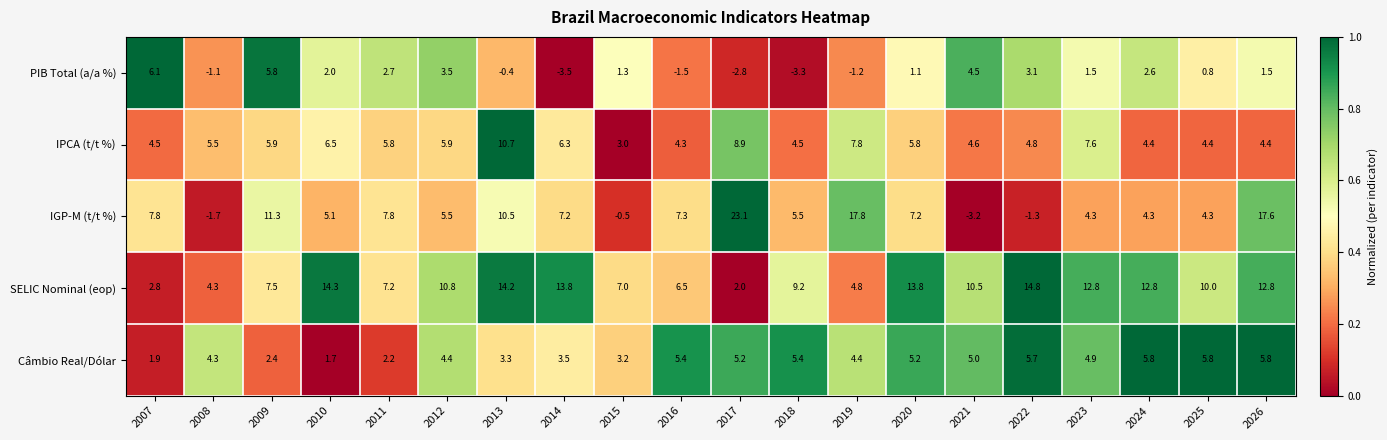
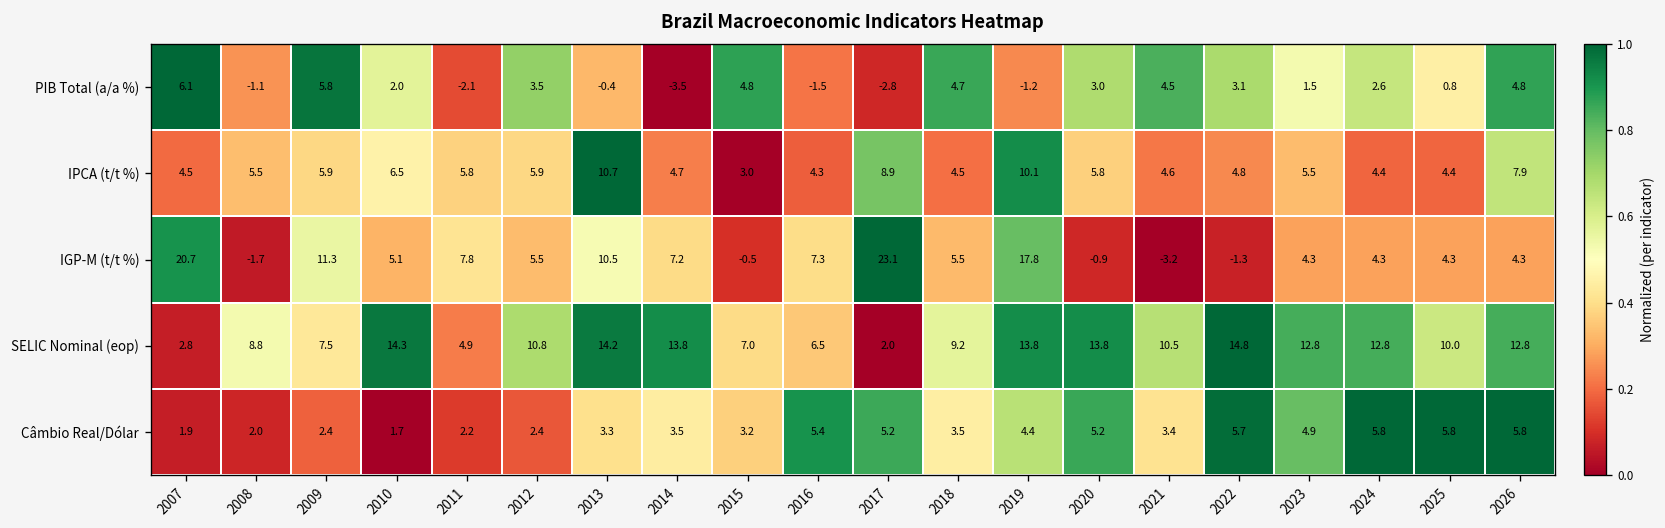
  {
    "PIB Total (a/a %)": {
      "2007": 6.1,
      "2008": -1.1,
      "2009": 5.8,
      "2010": 2.0,
-     "2011": 2.7,
+     "2011": -2.1,
      "2012": 3.5,
      "2013": -0.4,
      "2014": -3.5,
-     "2015": 1.3,
+     "2015": 4.8,
      "2016": -1.5,
      "2017": -2.8,
-     "2018": -3.3,
+     "2018": 4.7,
      "2019": -1.2,
-     "2020": 1.1,
+     "2020": 3.0,
      "2021": 4.5,
      "2022": 3.1,
      "2023": 1.5,
      "2024": 2.6,
      "2025": 0.8,
-     "2026": 1.5
+     "2026": 4.8
    },
    "IPCA (t/t %)": {
      "2007": 4.5,
      "2008": 5.5,
      "2009": 5.9,
      "2010": 6.5,
      "2011": 5.8,
      "2012": 5.9,
      "2013": 10.7,
-     "2014": 6.3,
+     "2014": 4.7,
      "2015": 3.0,
      "2016": 4.3,
      "2017": 8.9,
      "2018": 4.5,
-     "2019": 7.8,
+     "2019": 10.1,
      "2020": 5.8,
      "2021": 4.6,
      "2022": 4.8,
-     "2023": 7.6,
+     "2023": 5.5,
      "2024": 4.4,
      "2025": 4.4,
-     "2026": 4.4
+     "2026": 7.9
    },
    "IGP-M (t/t %)": {
-     "2007": 7.8,
+     "2007": 20.7,
      "2008": -1.7,
      "2009": 11.3,
      "2010": 5.1,
      "2011": 7.8,
      "2012": 5.5,
      "2013": 10.5,
      "2014": 7.2,
      "2015": -0.5,
      "2016": 7.3,
      "2017": 23.1,
      "2018": 5.5,
      "2019": 17.8,
-     "2020": 7.2,
+     "2020": -0.9,
      "2021": -3.2,
      "2022": -1.3,
      "2023": 4.3,
      "2024": 4.3,
      "2025": 4.3,
-     "2026": 17.6
+     "2026": 4.3
    },
    "SELIC Nominal (eop)": {
      "2007": 2.8,
-     "2008": 4.3,
+     "2008": 8.8,
      "2009": 7.5,
      "2010": 14.3,
-     "2011": 7.2,
+     "2011": 4.9,
      "2012": 10.8,
      "2013": 14.2,
      "2014": 13.8,
      "2015": 7.0,
      "2016": 6.5,
      "2017": 2.0,
      "2018": 9.2,
-     "2019": 4.8,
+     "2019": 13.8,
      "2020": 13.8,
      "2021": 10.5,
      "2022": 14.8,
      "2023": 12.8,
      "2024": 12.8,
      "2025": 10.0,
      "2026": 12.8
    },
    "Câmbio Real/Dólar": {
      "2007": 1.9,
-     "2008": 4.3,
+     "2008": 2.0,
      "2009": 2.4,
      "2010": 1.7,
      "2011": 2.2,
-     "2012": 4.4,
+     "2012": 2.4,
      "2013": 3.3,
      "2014": 3.5,
      "2015": 3.2,
      "2016": 5.4,
      "2017": 5.2,
-     "2018": 5.4,
+     "2018": 3.5,
      "2019": 4.4,
      "2020": 5.2,
-     "2021": 5.0,
+     "2021": 3.4,
      "2022": 5.7,
      "2023": 4.9,
      "2024": 5.8,
      "2025": 5.8,
      "2026": 5.8
    }
  }
